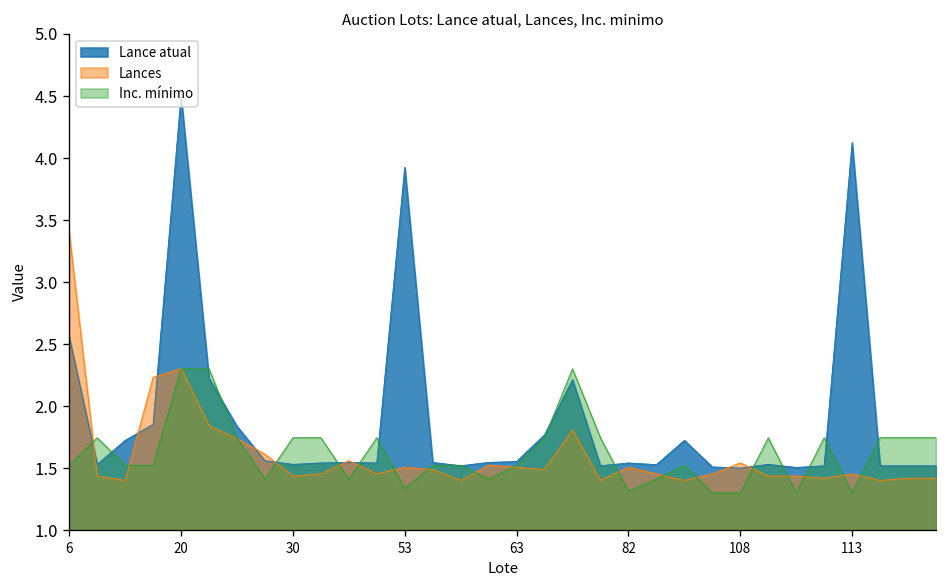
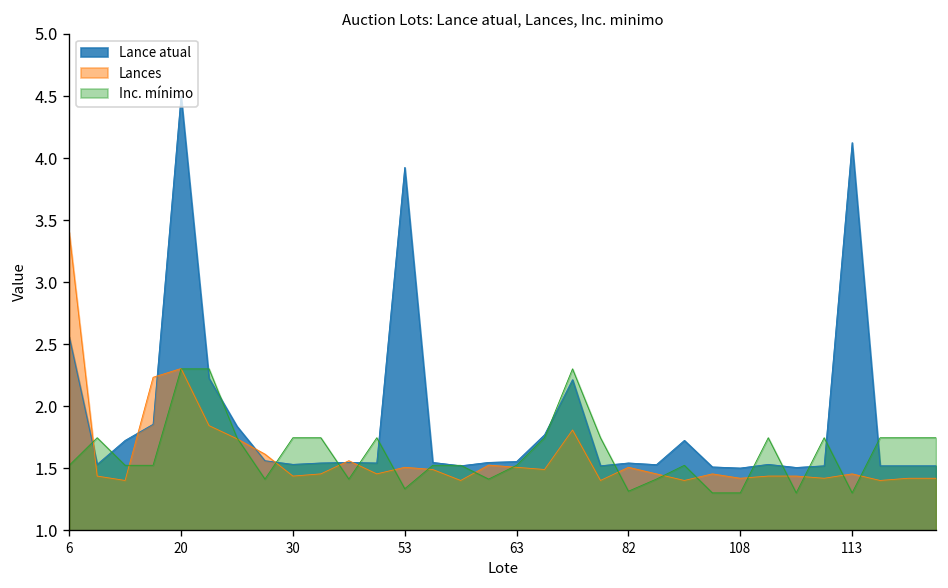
  {
    "Lance atual": {
      "53": 3.92,
      "63": 1.55,
      "82": 1.54,
      "108": 1.50,
      "113": 4.12
    },
    "Lances": {
      "53": 1.51,
      "82": 1.51,
-     "108": 1.54,
+     "108": 1.42,
      "113": 1.45
    },
    "Inc. mínimo": {
      "53": 1.33,
      "82": 1.31,
      "108": 1.30,
      "113": 1.30
    }
  }
